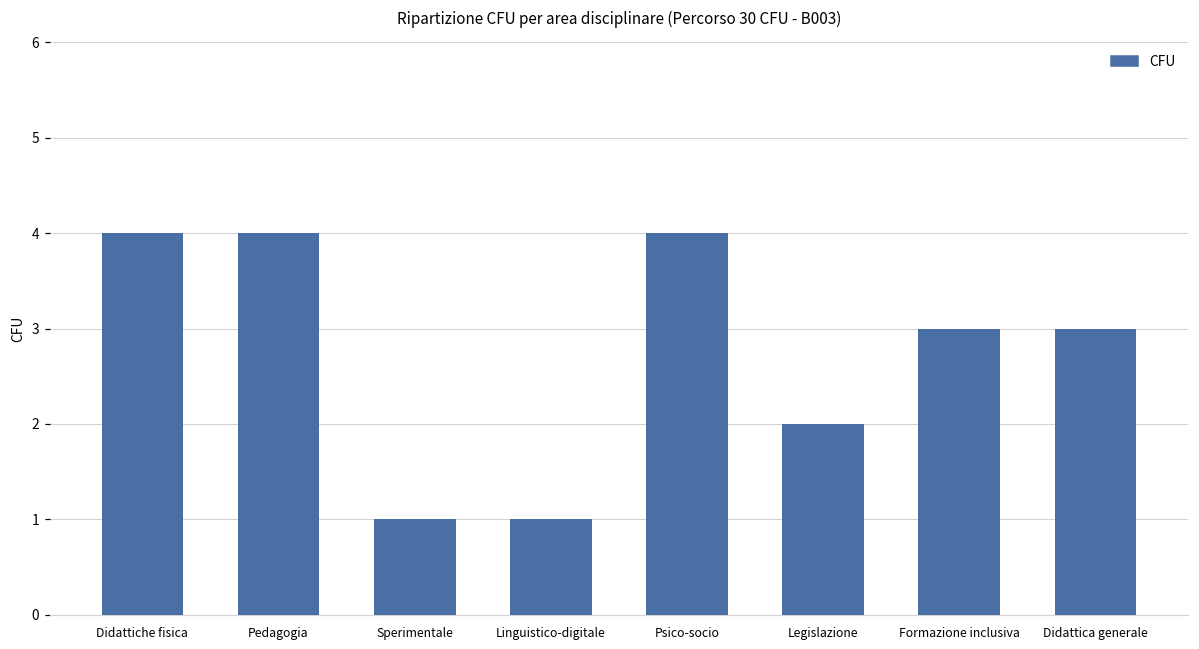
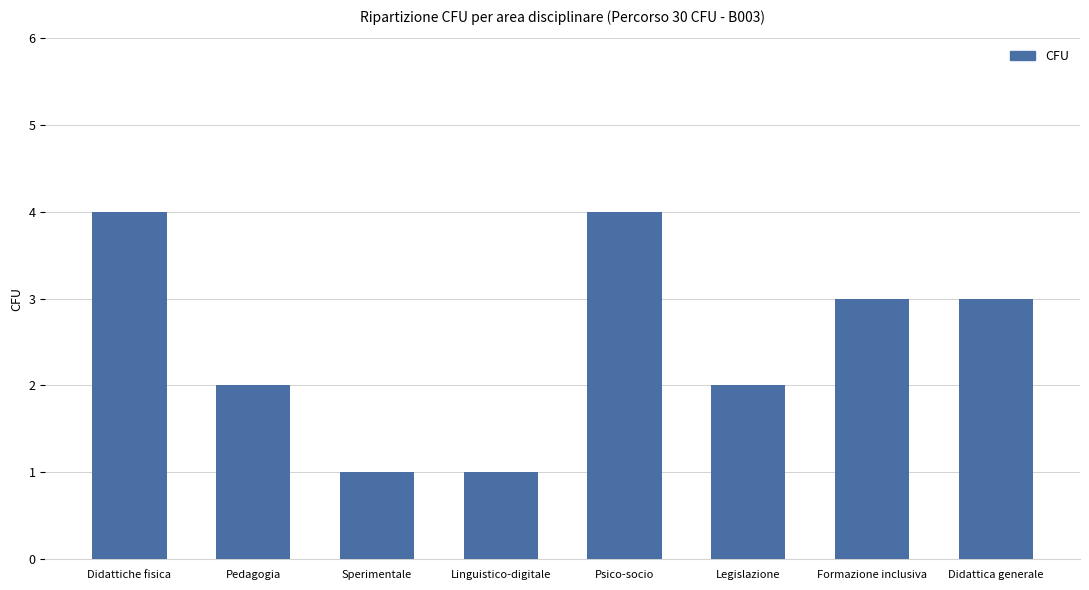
  {
    "Didattiche fisica": 4,
-   "Pedagogia": 4,
+   "Pedagogia": 2,
    "Sperimentale": 1,
    "Linguistico-digitale": 1,
    "Psico-socio": 4,
    "Legislazione": 2,
    "Formazione inclusiva": 3,
    "Didattica generale": 3
  }
